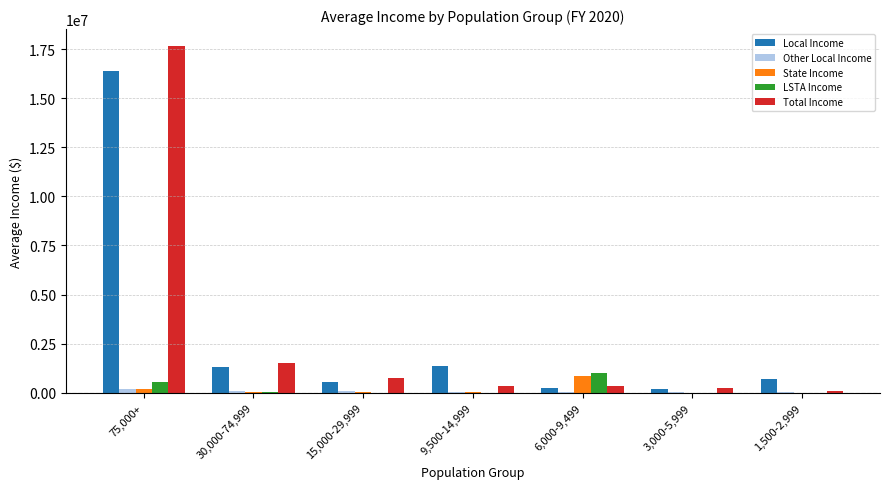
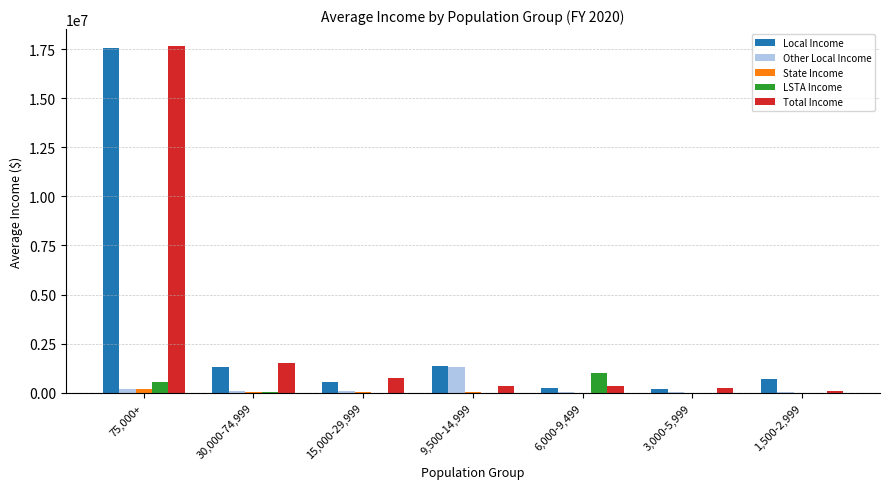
  {
    "Local Income": {
-     "75,000+": 16400000,
+     "75,000+": 17600000,
      "30,000-74,999": 1300000,
      "15,000-29,999": 600000,
      "9,500-14,999": 1400000,
      "6,000-9,499": 200000,
      "3,000-5,999": 200000,
      "1,500-2,999": 700000
    },
    "Other Local Income": {
      "75,000+": 200000,
-     "9,500-14,999": 100000
+     "9,500-14,999": 1300000
    },
    "State Income": {
      "75,000+": 200000,
-     "6,000-9,499": 900000
+     "6,000-9,499": 0
    },
    "LSTA Income": {
      "75,000+": 500000,
      "6,000-9,499": 1000000
    },
    "Total Income": {
      "75,000+": 17600000,
      "30,000-74,999": 1500000,
      "15,000-29,999": 800000,
      "9,500-14,999": 400000,
      "6,000-9,499": 300000,
      "3,000-5,999": 200000
    }
  }
